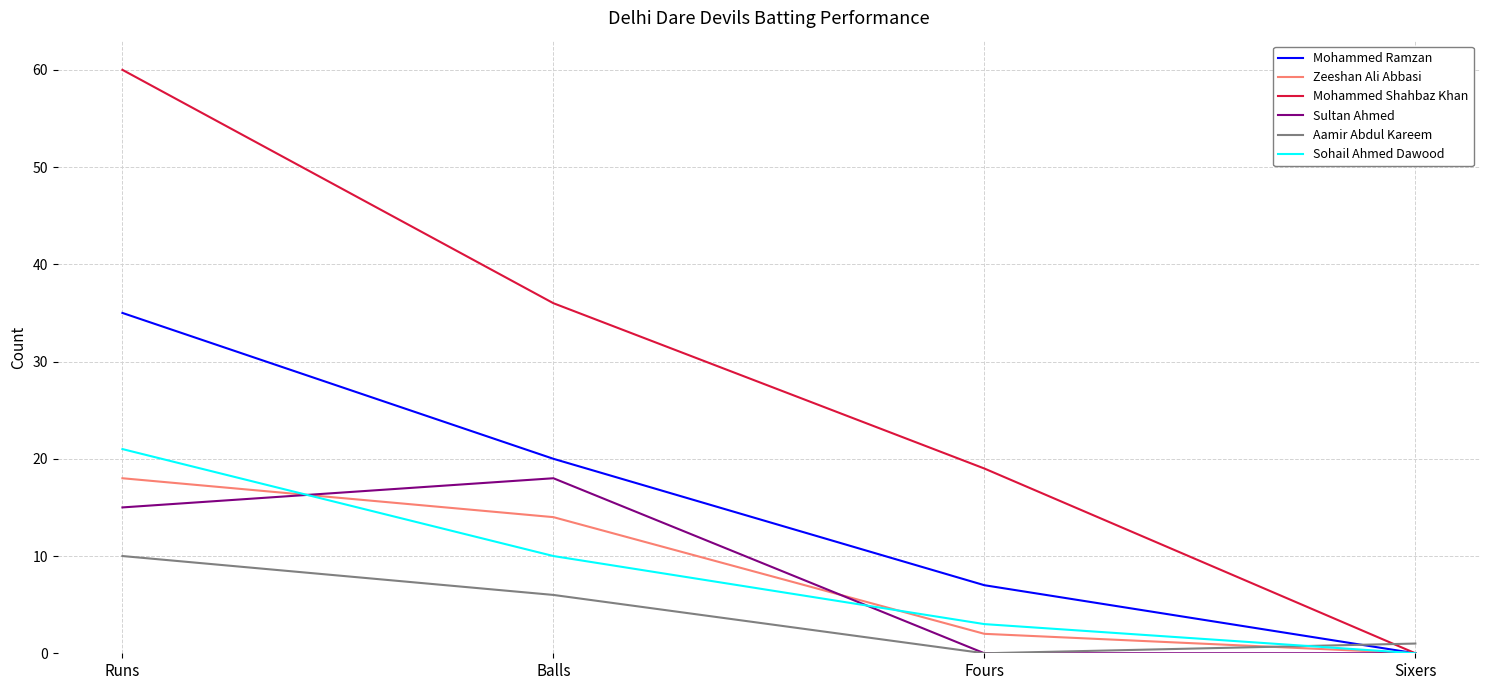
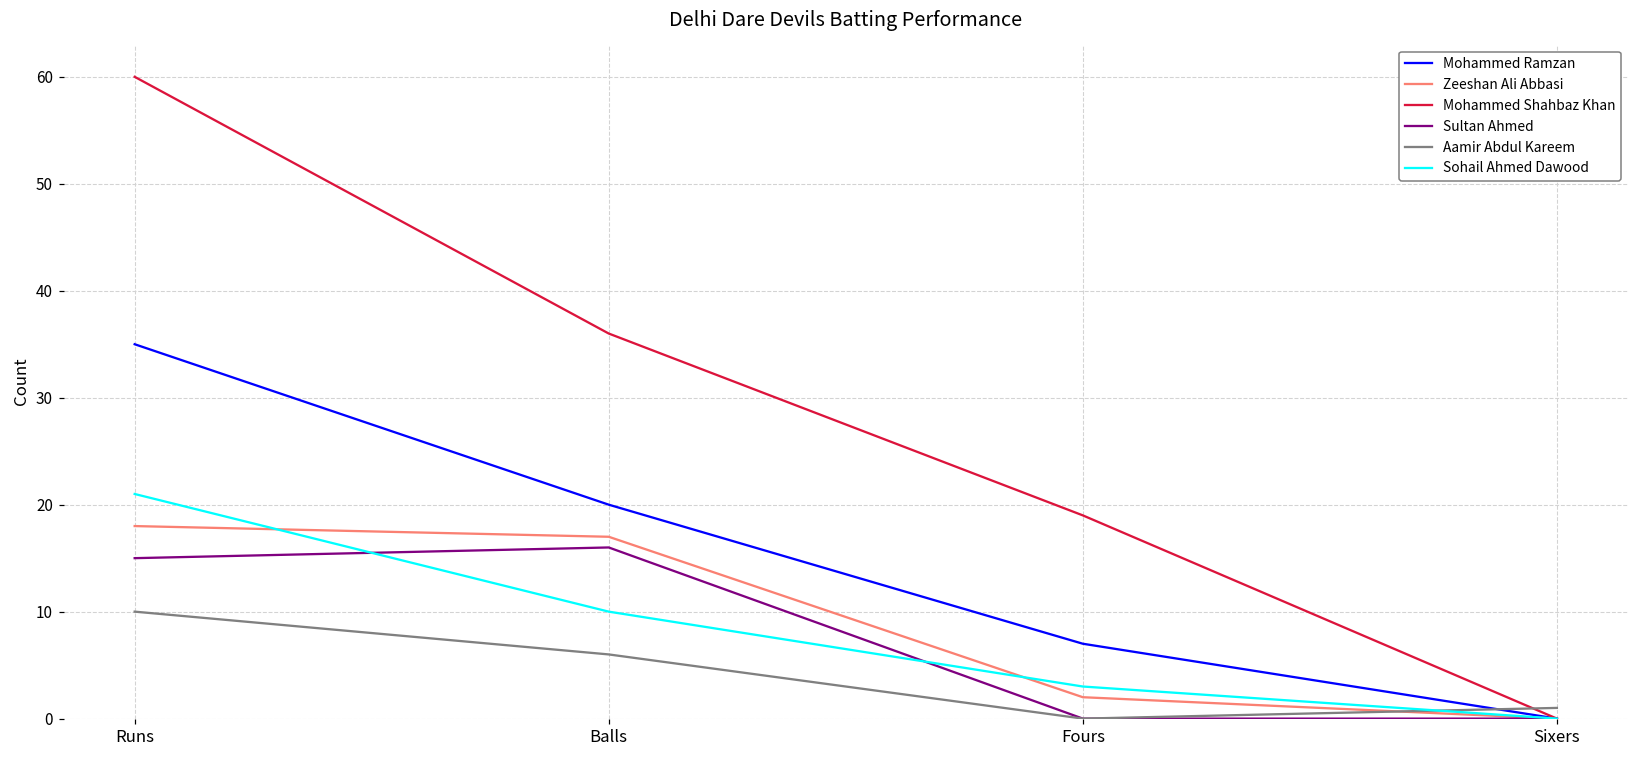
  {
    "Mohammed Ramzan": {
      "Runs": 35,
      "Balls": 20,
      "Fours": 7
    },
    "Zeeshan Ali Abbasi": {
      "Runs": 18,
-     "Balls": 14,
+     "Balls": 17,
      "Fours": 2
    },
    "Mohammed Shahbaz Khan": {
      "Runs": 60,
      "Balls": 36,
      "Fours": 19
    },
    "Sultan Ahmed": {
      "Runs": 15,
-     "Balls": 18
+     "Balls": 16
    },
    "Aamir Abdul Kareem": {
      "Runs": 10,
      "Balls": 6,
      "Sixers": 1
    },
    "Sohail Ahmed Dawood": {
      "Runs": 21,
      "Balls": 10,
      "Fours": 3
    }
  }
